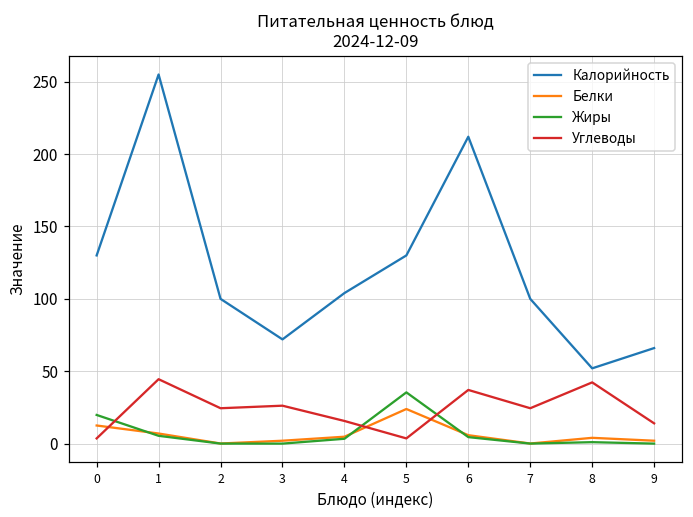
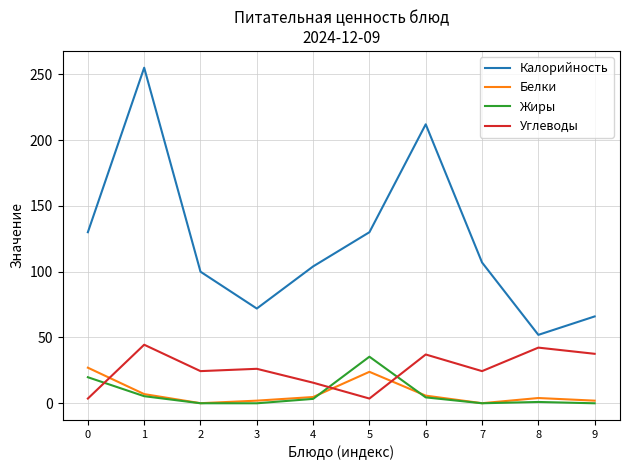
  {
    "Калорийность": {
      "0": 130,
      "1": 255,
      "2": 100,
      "3": 72,
      "4": 104,
      "5": 130,
      "6": 212,
-     "7": 100,
+     "7": 107,
      "8": 52,
      "9": 66
    },
    "Белки": {
-     "0": 13,
+     "0": 27,
      "3": 2,
      "5": 24,
      "8": 4,
      "9": 2
    },
    "Жиры": {
      "0": 20,
      "3": 0,
      "5": 35,
      "8": 1,
      "9": 0
    },
    "Углеводы": {
      "0": 4,
      "1": 45,
      "2": 24,
      "3": 26,
      "4": 16,
      "5": 4,
      "6": 37,
      "7": 24,
      "8": 42,
-     "9": 14
+     "9": 38
    }
  }
